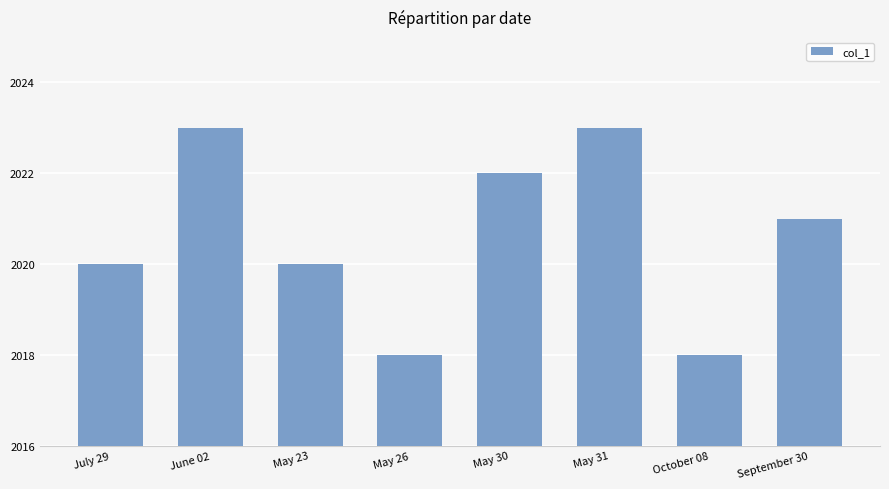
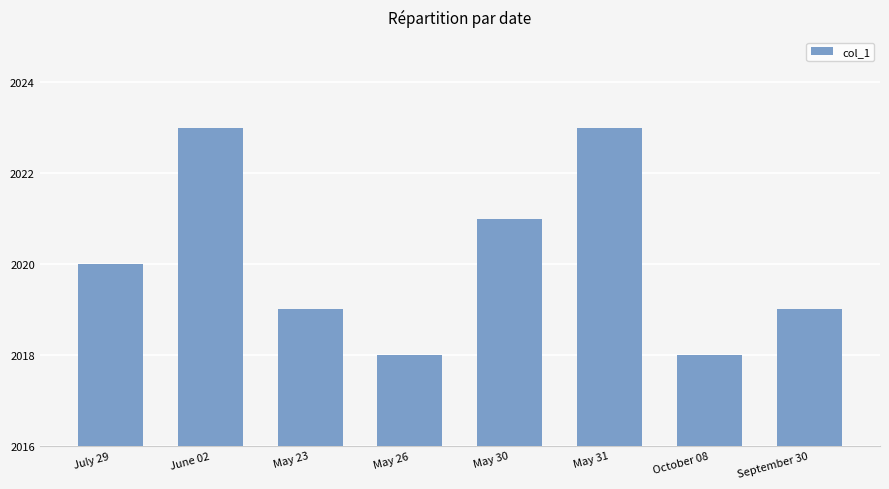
  {
    "July 29": 2020,
    "June 02": 2023,
-   "May 23": 2020,
+   "May 23": 2019,
    "May 26": 2018,
-   "May 30": 2022,
+   "May 30": 2021,
    "May 31": 2023,
    "October 08": 2018,
-   "September 30": 2021
+   "September 30": 2019
  }
